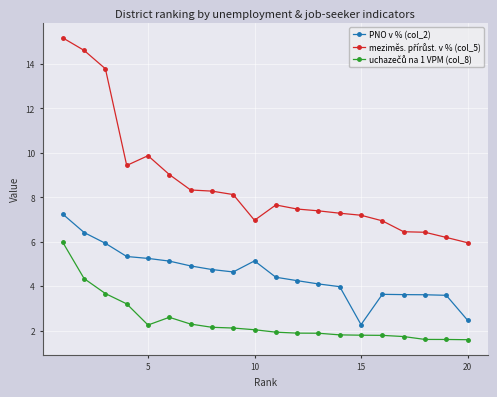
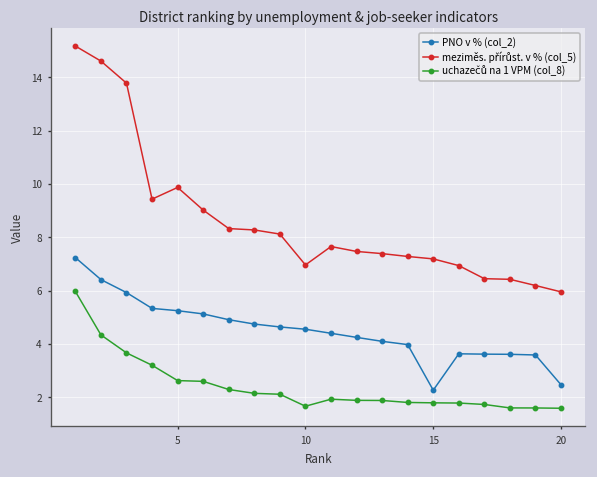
  {
    "PNO v % (col_2)": {
      "5": 5.2,
-     "10": 5.1,
+     "10": 4.6,
      "15": 2.3,
      "20": 2.5
    },
    "meziměs. přírůst. v % (col_5)": {
      "5": 9.9,
      "10": 7.0,
      "15": 7.2,
      "20": 6.0
    },
    "uchazečů na 1 VPM (col_8)": {
-     "5": 2.3,
-     "10": 2.0,
+     "5": 2.6,
+     "10": 1.7,
      "15": 1.8,
      "20": 1.6
    }
  }
